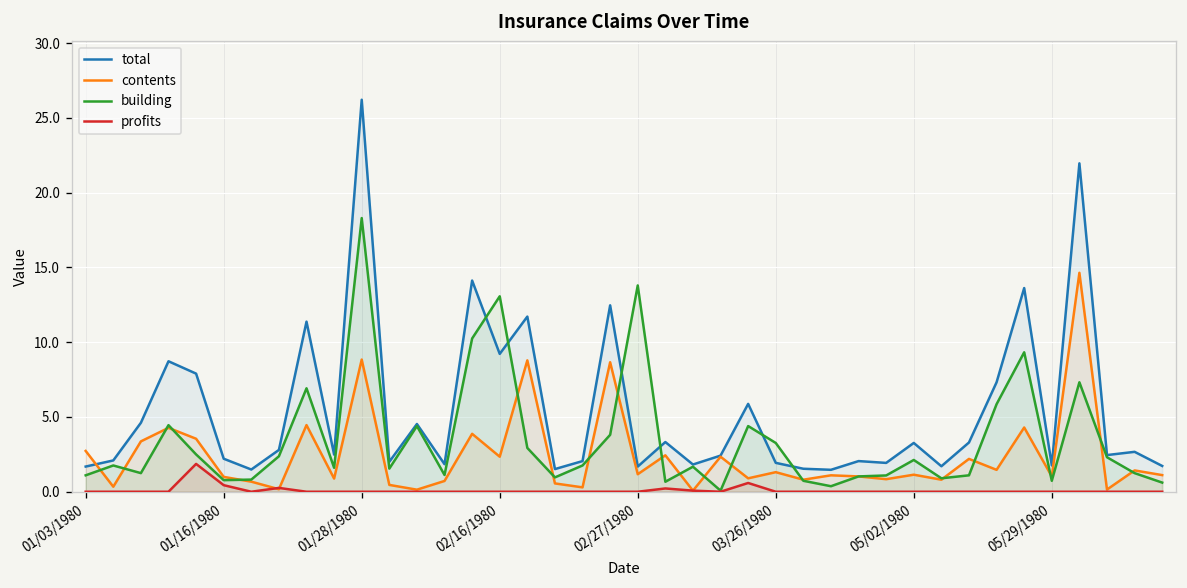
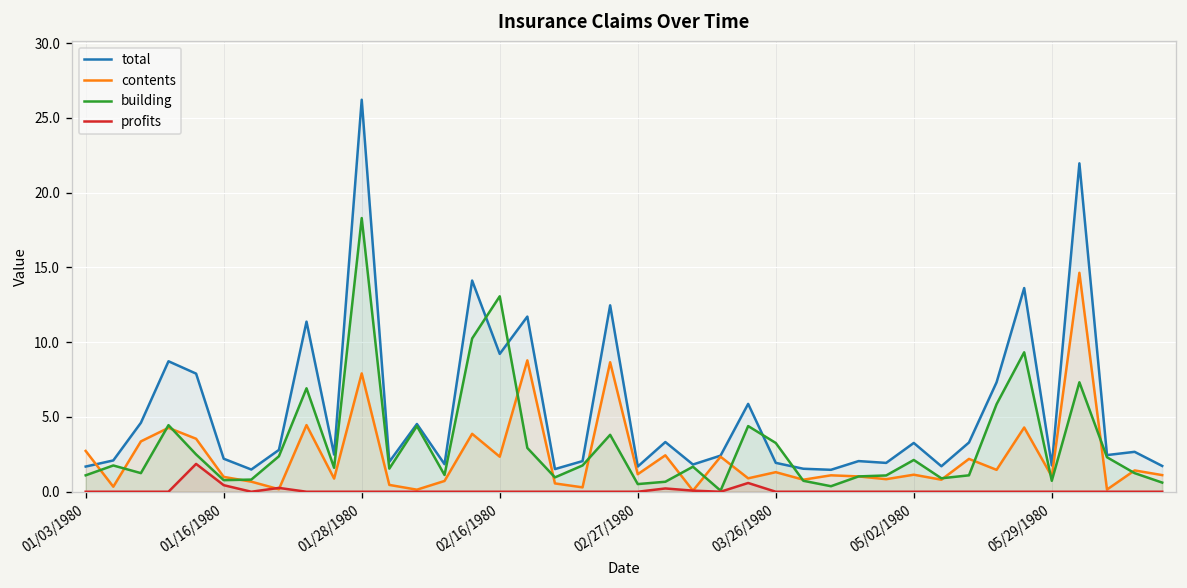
  {
    "total": {
      "01/03/1980": 1.7,
      "01/28/1980": 26.2,
      "02/16/1980": 9.2,
      "02/27/1980": 1.7,
      "03/26/1980": 1.9,
      "05/29/1980": 1.8
    },
    "contents": {
      "01/03/1980": 2.7,
-     "01/28/1980": 8.8,
+     "01/28/1980": 7.9,
      "02/16/1980": 2.3,
      "02/27/1980": 1.2,
      "03/26/1980": 1.3,
      "05/29/1980": 1.0
    },
    "building": {
      "01/03/1980": 1.1,
      "01/28/1980": 18.3,
      "02/16/1980": 13.1,
-     "02/27/1980": 13.8,
+     "02/27/1980": 0.5,
      "03/26/1980": 3.3,
      "05/29/1980": 0.7
    },
    "profits": {
      "01/03/1980": 0.0,
      "01/28/1980": 0.0,
      "02/16/1980": 0.0,
      "02/27/1980": 0.0,
      "03/26/1980": 0.0,
      "05/29/1980": 0.0
    }
  }
